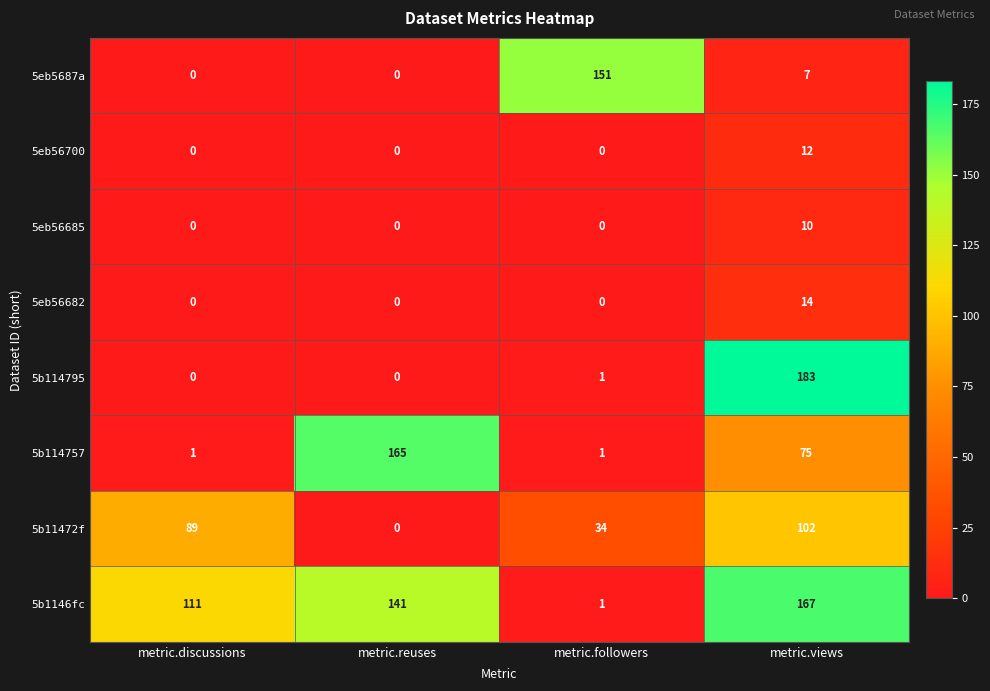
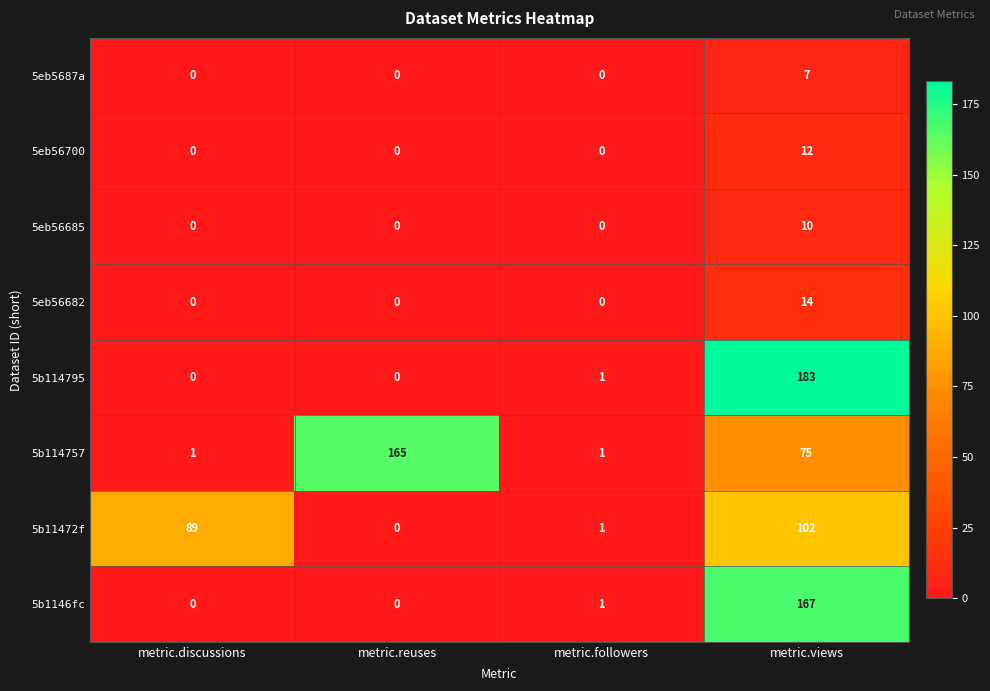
  {
    "5eb5687a": {
      "metric.discussions": 0,
      "metric.reuses": 0,
-     "metric.followers": 151,
+     "metric.followers": 0,
      "metric.views": 7
    },
    "5eb56700": {
      "metric.discussions": 0,
      "metric.reuses": 0,
      "metric.followers": 0,
      "metric.views": 12
    },
    "5eb56685": {
      "metric.discussions": 0,
      "metric.reuses": 0,
      "metric.followers": 0,
      "metric.views": 10
    },
    "5eb56682": {
      "metric.discussions": 0,
      "metric.reuses": 0,
      "metric.followers": 0,
      "metric.views": 14
    },
    "5b114795": {
      "metric.discussions": 0,
      "metric.reuses": 0,
      "metric.followers": 1,
      "metric.views": 183
    },
    "5b114757": {
      "metric.discussions": 1,
      "metric.reuses": 165,
      "metric.followers": 1,
      "metric.views": 75
    },
    "5b11472f": {
      "metric.discussions": 89,
      "metric.reuses": 0,
-     "metric.followers": 34,
+     "metric.followers": 1,
      "metric.views": 102
    },
    "5b1146fc": {
-     "metric.discussions": 111,
-     "metric.reuses": 141,
+     "metric.discussions": 0,
+     "metric.reuses": 0,
      "metric.followers": 1,
      "metric.views": 167
    }
  }
